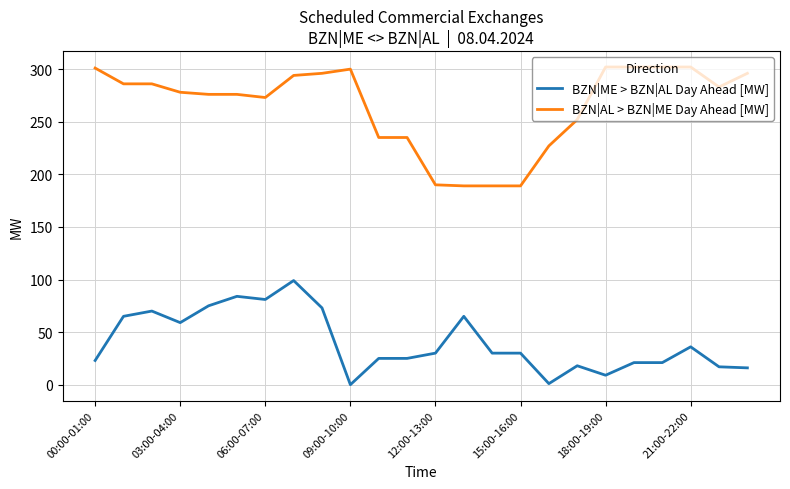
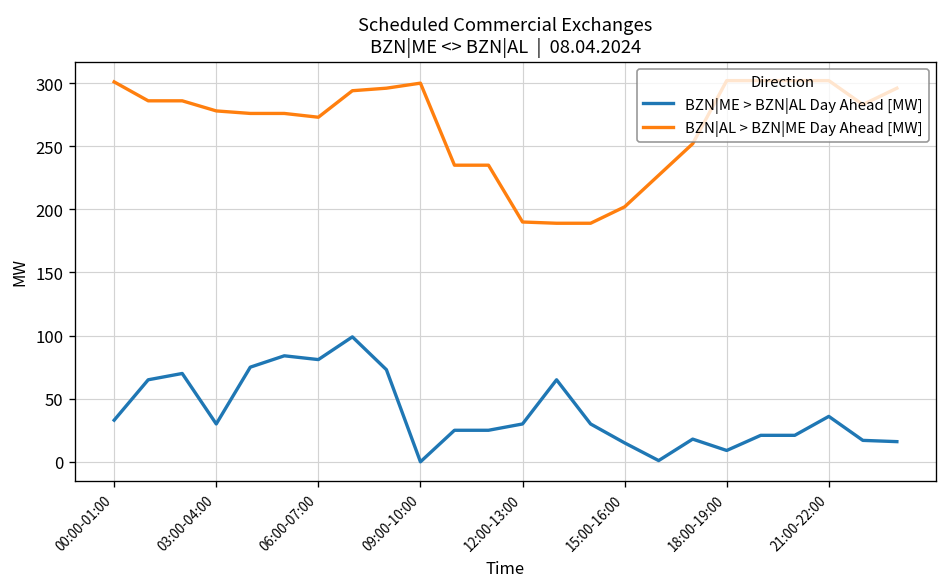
  {
    "BZN|ME > BZN|AL Day Ahead [MW]": {
-     "00:00-01:00": 23,
-     "03:00-04:00": 59,
+     "00:00-01:00": 33,
+     "03:00-04:00": 30,
      "06:00-07:00": 81,
      "09:00-10:00": 0,
      "12:00-13:00": 30,
-     "15:00-16:00": 30,
+     "15:00-16:00": 15,
      "18:00-19:00": 9,
      "21:00-22:00": 36
    },
    "BZN|AL > BZN|ME Day Ahead [MW]": {
      "00:00-01:00": 301,
      "03:00-04:00": 278,
      "06:00-07:00": 273,
      "09:00-10:00": 300,
      "12:00-13:00": 190,
-     "15:00-16:00": 189
+     "15:00-16:00": 202
    }
  }
